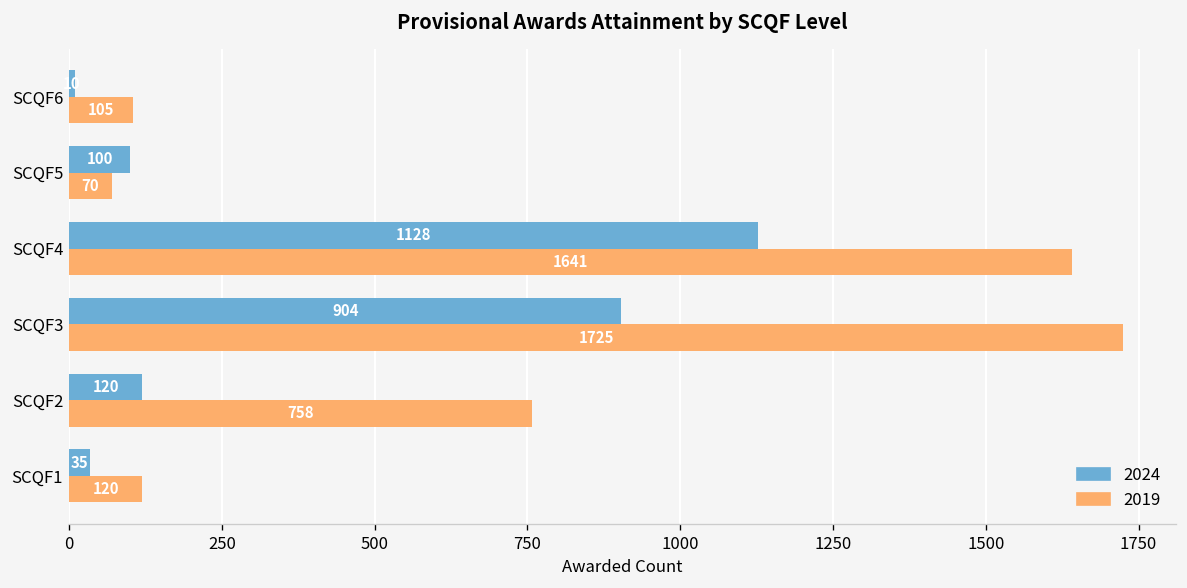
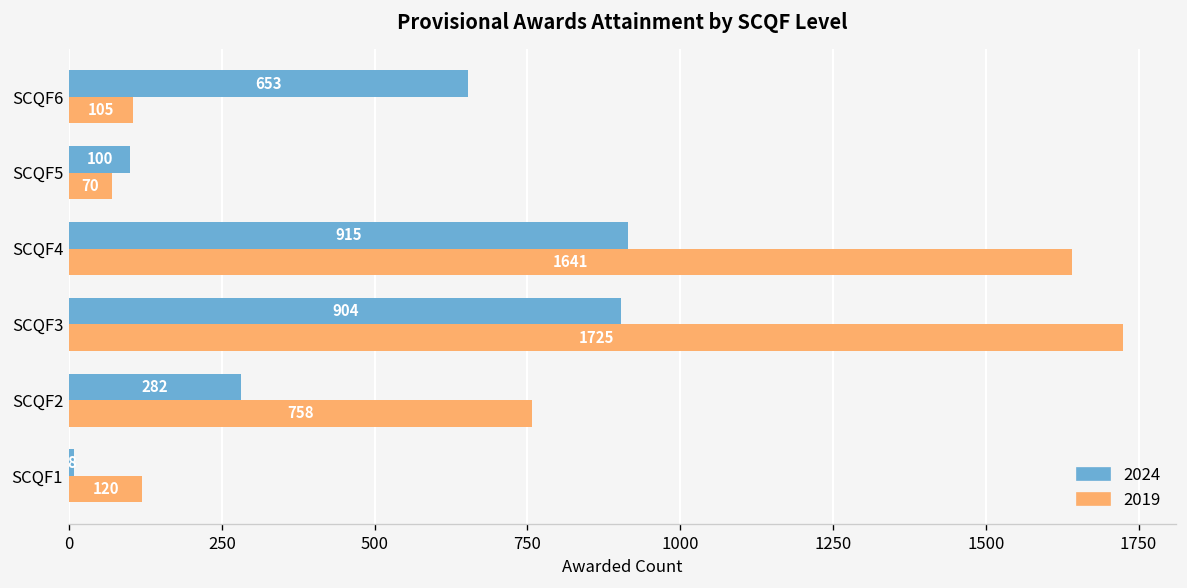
  {
    "2024": {
-     "SCQF6": 10,
+     "SCQF6": 650,
      "SCQF5": 100,
-     "SCQF4": 1128,
+     "SCQF4": 915,
      "SCQF3": 904,
-     "SCQF2": 120,
-     "SCQF1": 40
+     "SCQF2": 282,
+     "SCQF1": 10
    },
    "2019": {
      "SCQF6": 105,
      "SCQF5": 70,
      "SCQF4": 1641,
      "SCQF3": 1725,
      "SCQF2": 758,
      "SCQF1": 120
    }
  }
